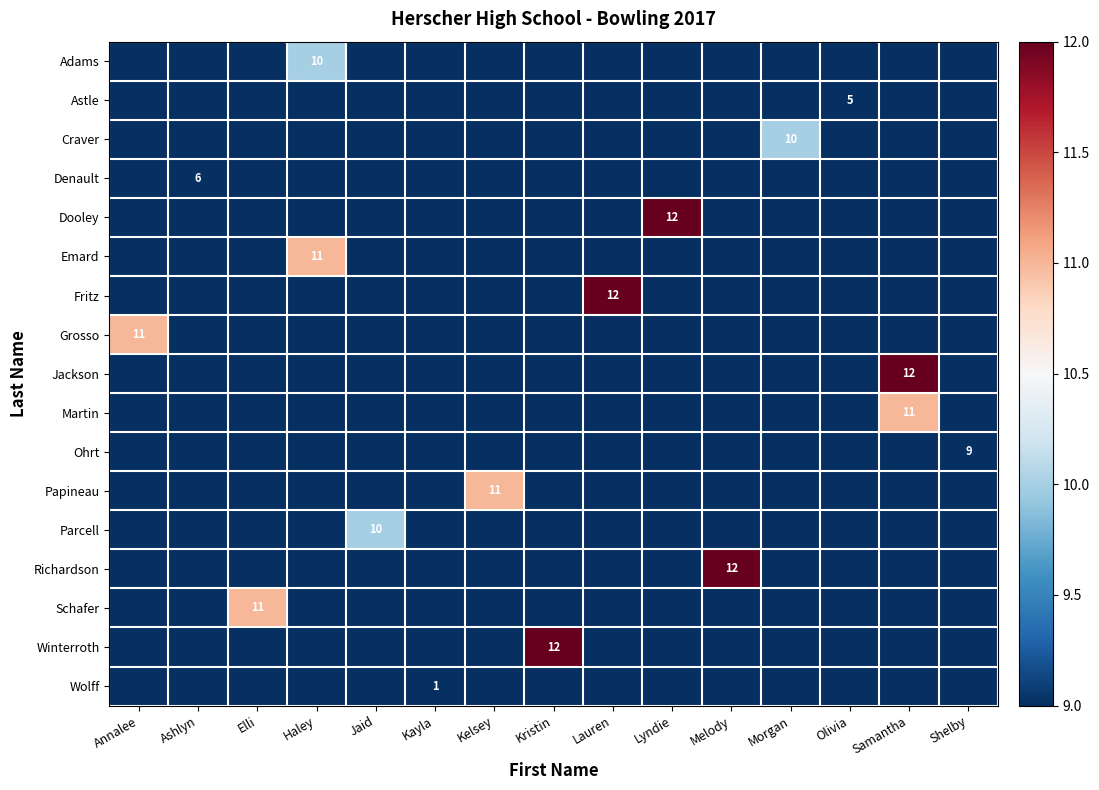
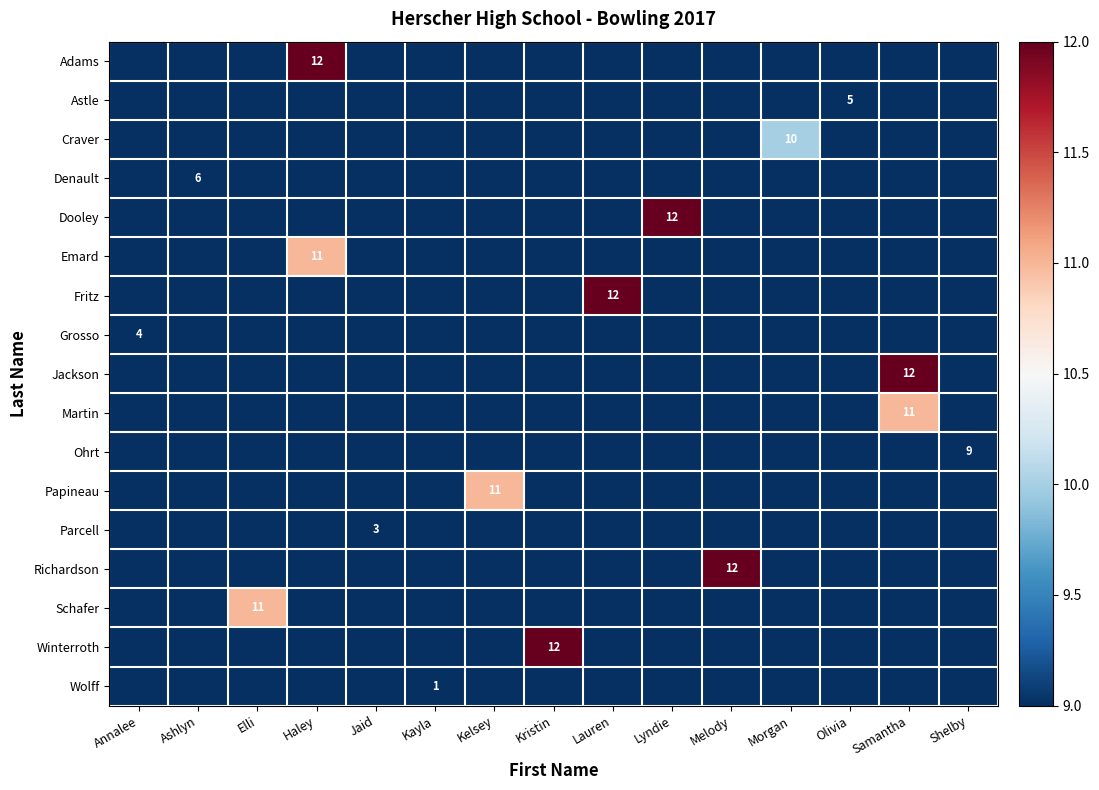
  {
    "Adams": {
-     "Haley": 10
+     "Haley": 12
    },
    "Astle": {
      "Olivia": 5
    },
    "Craver": {
      "Morgan": 10
    },
    "Denault": {
      "Ashlyn": 6
    },
    "Dooley": {
      "Lyndie": 12
    },
    "Emard": {
      "Haley": 11
    },
    "Fritz": {
      "Lauren": 12
    },
    "Grosso": {
-     "Annalee": 11
+     "Annalee": 4
    },
    "Jackson": {
      "Samantha": 12
    },
    "Martin": {
      "Samantha": 11
    },
    "Ohrt": {
      "Shelby": 9
    },
    "Papineau": {
      "Kelsey": 11
    },
    "Parcell": {
-     "Jaid": 10
+     "Jaid": 3
    },
    "Richardson": {
      "Melody": 12
    },
    "Schafer": {
      "Elli": 11
    },
    "Winterroth": {
      "Kristin": 12
    },
    "Wolff": {
      "Kayla": 1
    }
  }
